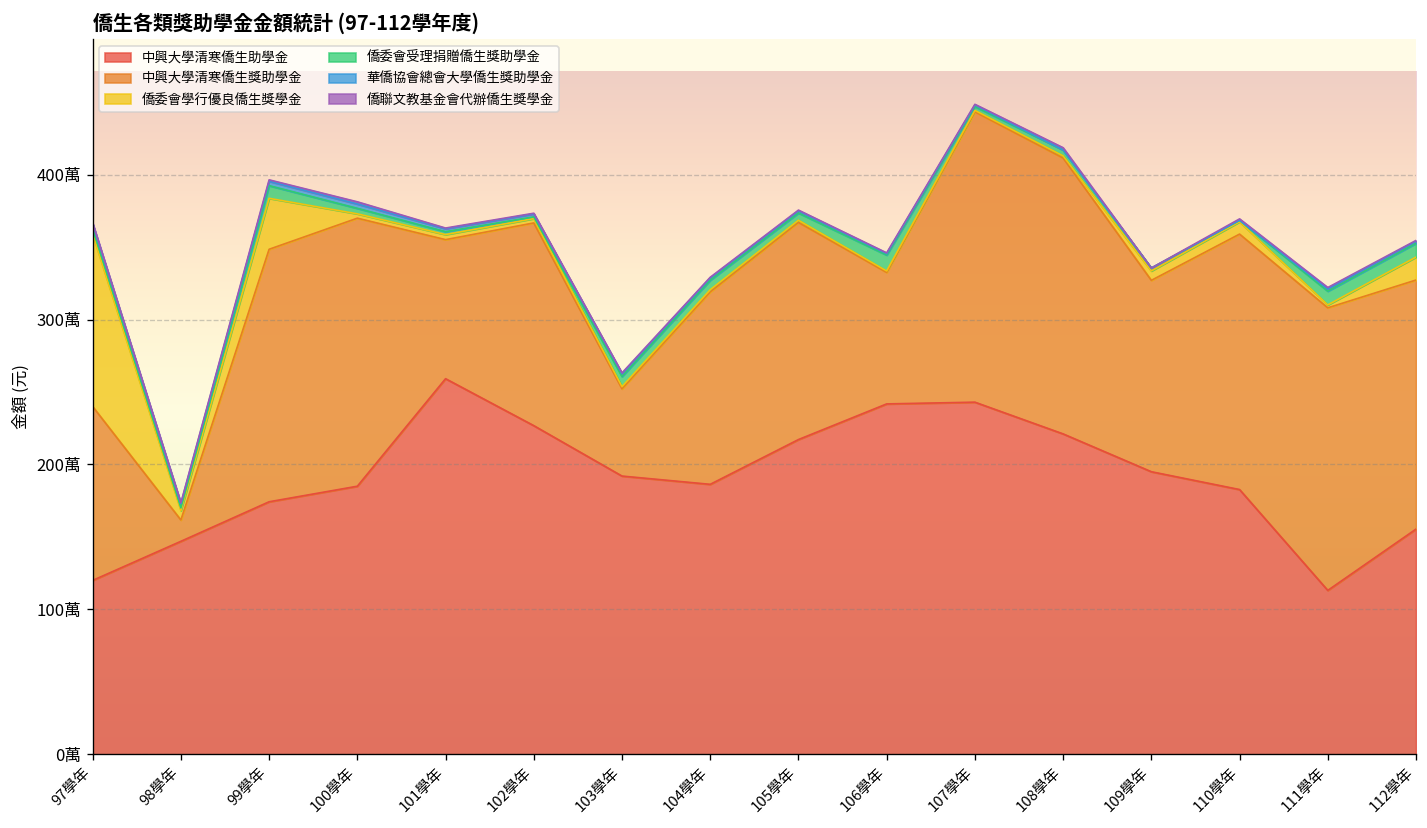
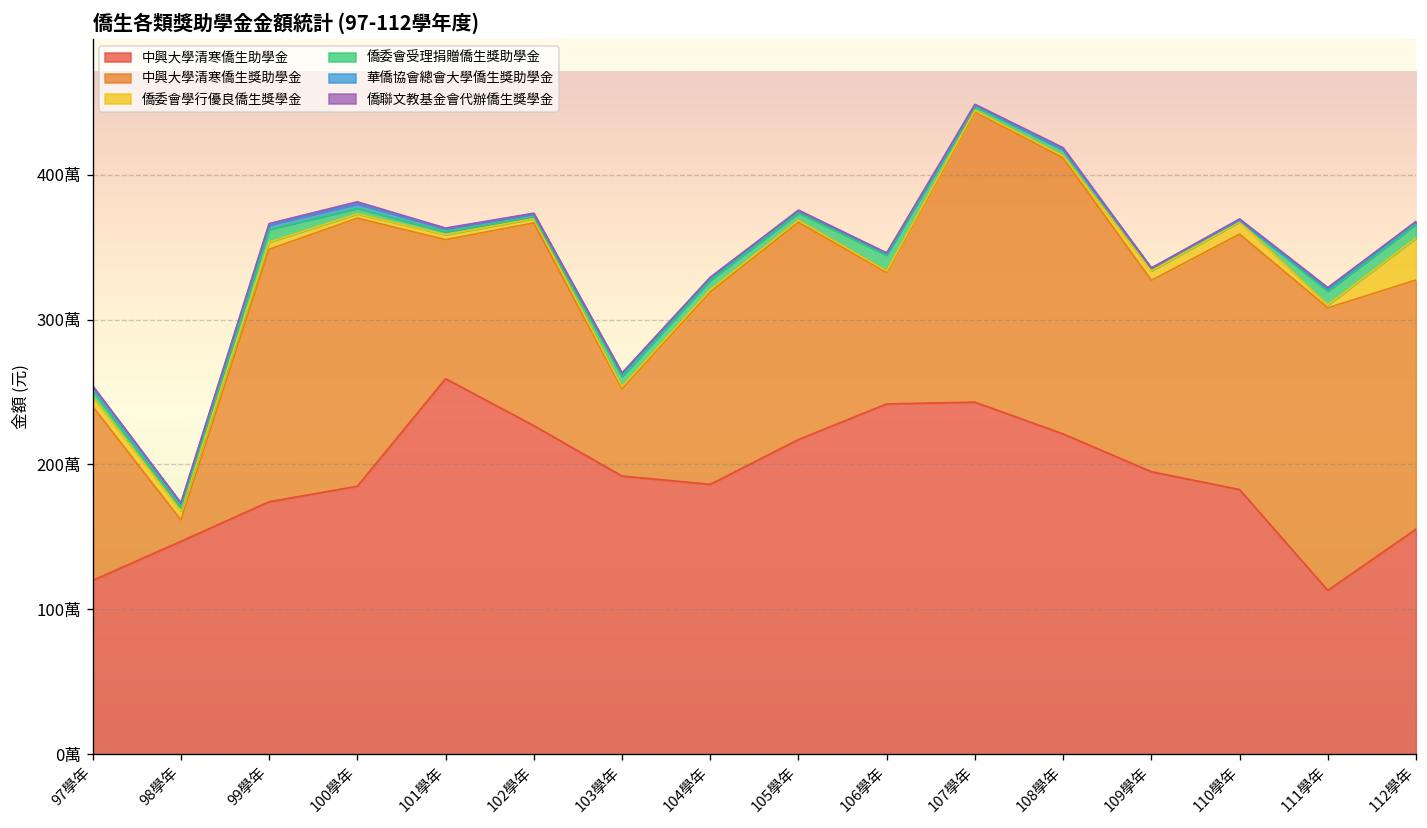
  {
    "僑委會學行優良僑生獎學金": {
-     "97學年": "119萬",
-     "99學年": "35萬",
+     "97學年": "7萬",
+     "99學年": "5萬",
      "100學年": "3萬",
-     "112學年": "16萬"
+     "112學年": "29萬"
    },
    "僑委會受理捐贈僑生獎助學金": {
      "97學年": "4萬",
      "99學年": "9萬",
      "100學年": "4萬"
    }
  }
